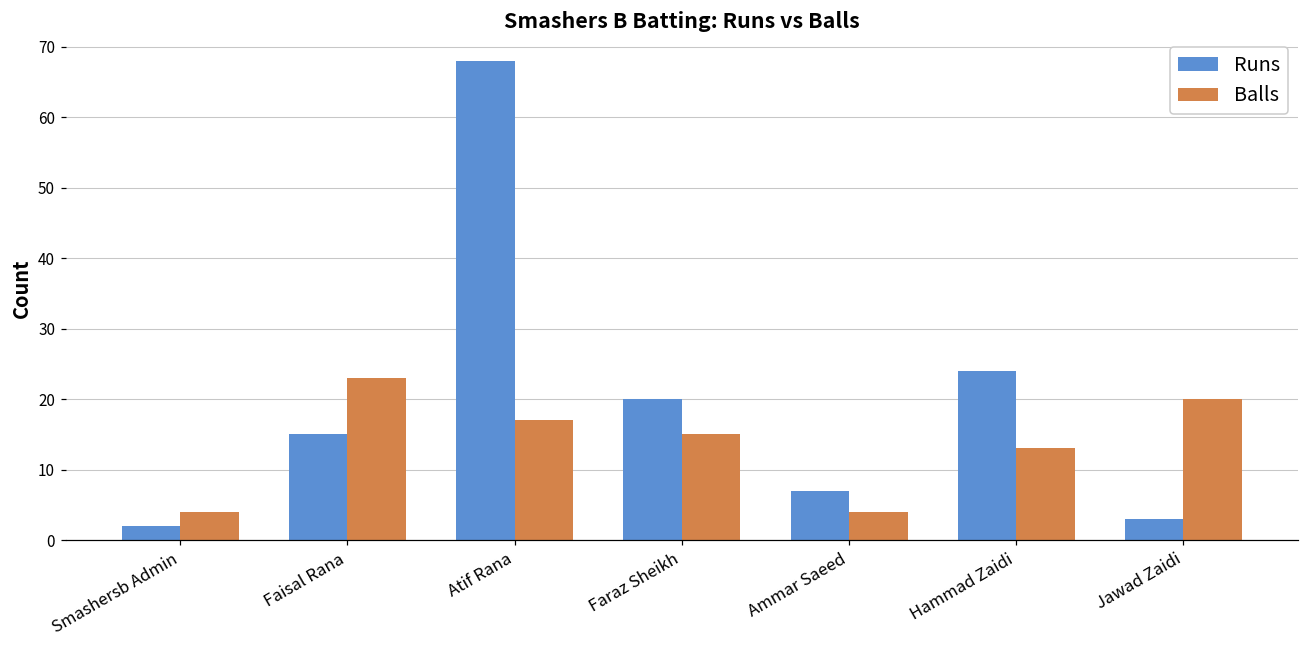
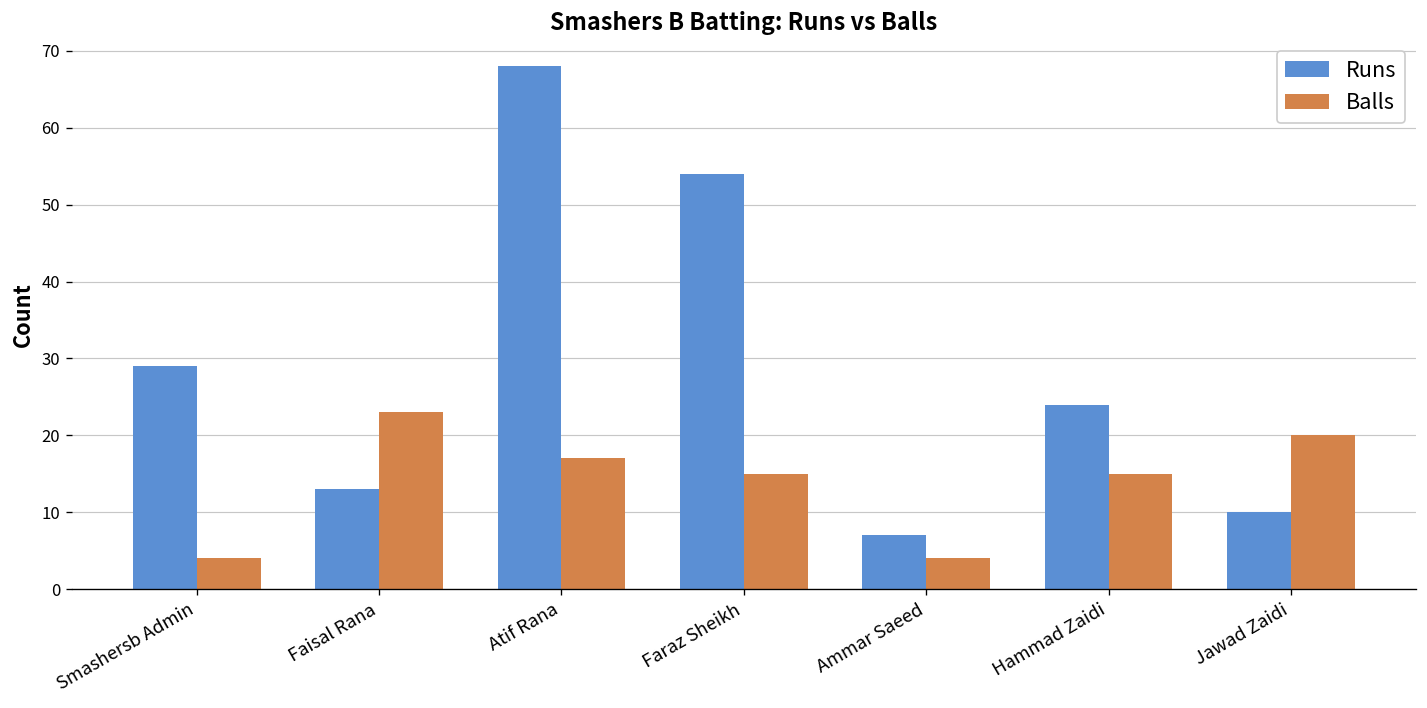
  {
    "Runs": {
-     "Smashersb Admin": 2,
-     "Faisal Rana": 15,
+     "Smashersb Admin": 29,
+     "Faisal Rana": 13,
      "Atif Rana": 68,
-     "Faraz Sheikh": 20,
+     "Faraz Sheikh": 54,
      "Ammar Saeed": 7,
      "Hammad Zaidi": 24,
-     "Jawad Zaidi": 3
+     "Jawad Zaidi": 10
    },
    "Balls": {
      "Smashersb Admin": 4,
      "Faisal Rana": 23,
      "Atif Rana": 17,
      "Faraz Sheikh": 15,
      "Ammar Saeed": 4,
-     "Hammad Zaidi": 13,
+     "Hammad Zaidi": 15,
      "Jawad Zaidi": 20
    }
  }
